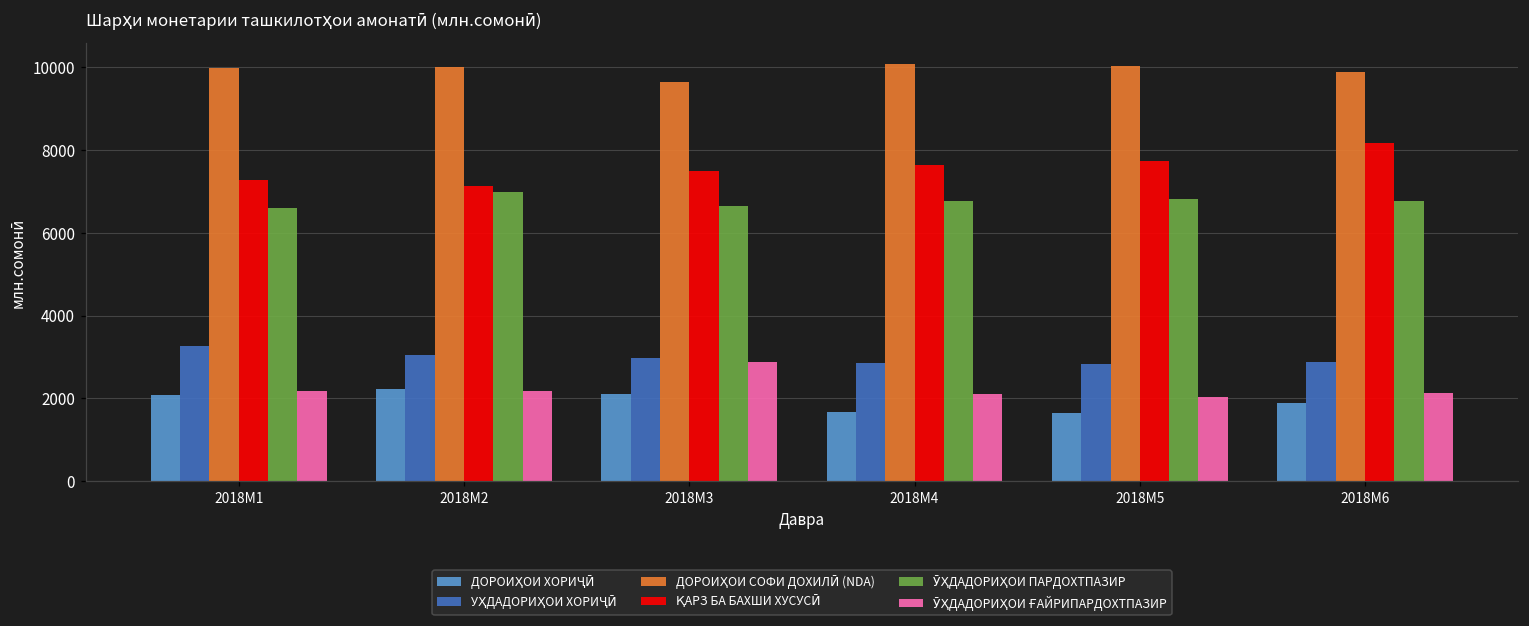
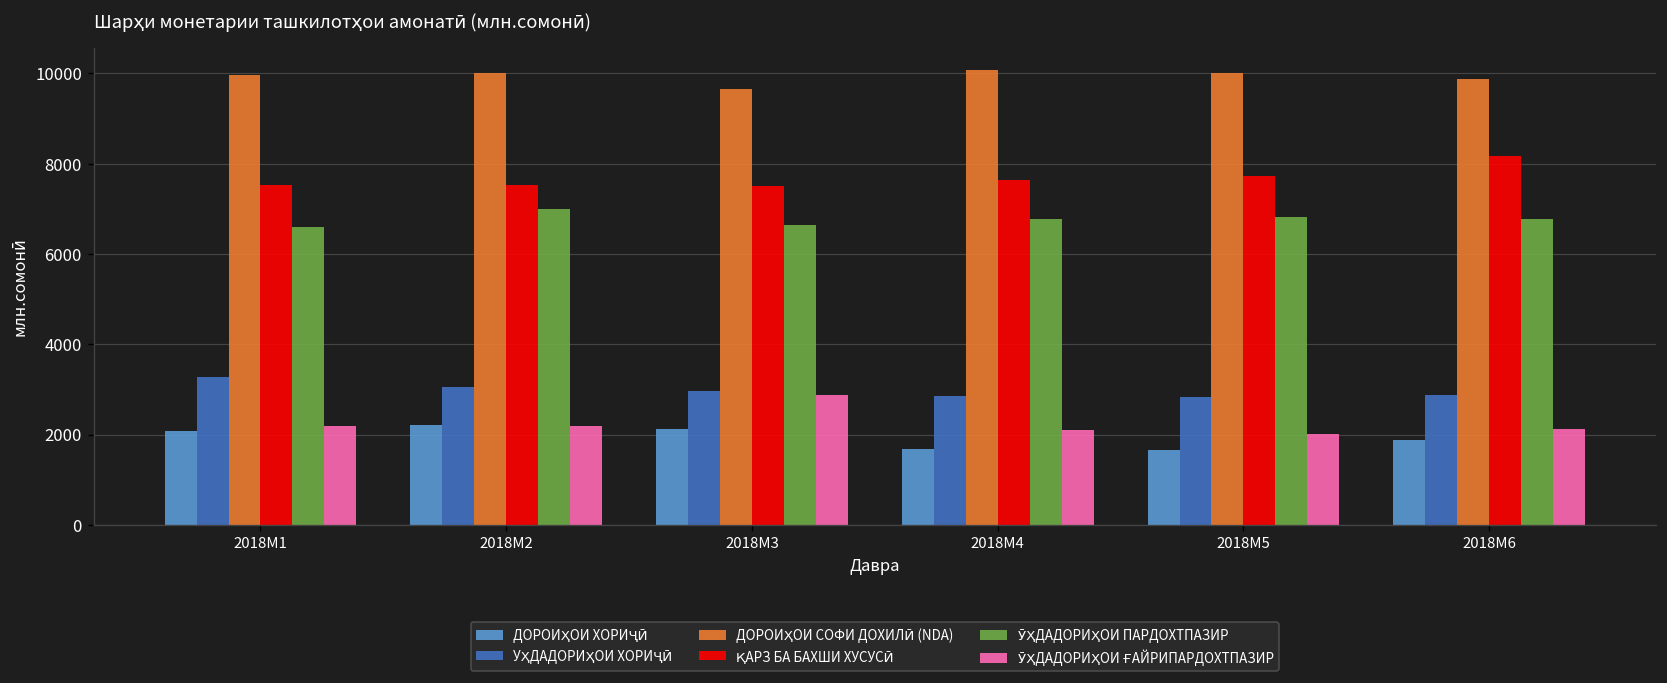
  {
    "ДОРОИҲОИ СОФИ ДОХИЛӢ (NDA)": {
      "2018M1": 10000,
      "2018M2": 10000,
      "2018M3": 9600,
      "2018M4": 10100,
      "2018M5": 10000,
      "2018M6": 9900
    },
    "ҚАРЗ БА БАХШИ ХУСУСӢ": {
-     "2018M1": 7300,
-     "2018M2": 7100,
+     "2018M1": 7500,
+     "2018M2": 7500,
      "2018M3": 7500,
      "2018M4": 7600,
      "2018M5": 7700,
      "2018M6": 8200
    },
    "ӮҲДАДОРИҲОИ ПАРДОХТПАЗИР": {
      "2018M1": 6600,
      "2018M2": 7000,
      "2018M3": 6700,
      "2018M4": 6800,
      "2018M5": 6800,
      "2018M6": 6800
    },
    "ӮҲДАДОРИҲОИ ҒАЙРИПАРДОХТПАЗИР": {
      "2018M1": 2200,
      "2018M2": 2200,
      "2018M3": 2900,
      "2018M4": 2100,
      "2018M5": 2000,
      "2018M6": 2100
    }
  }
